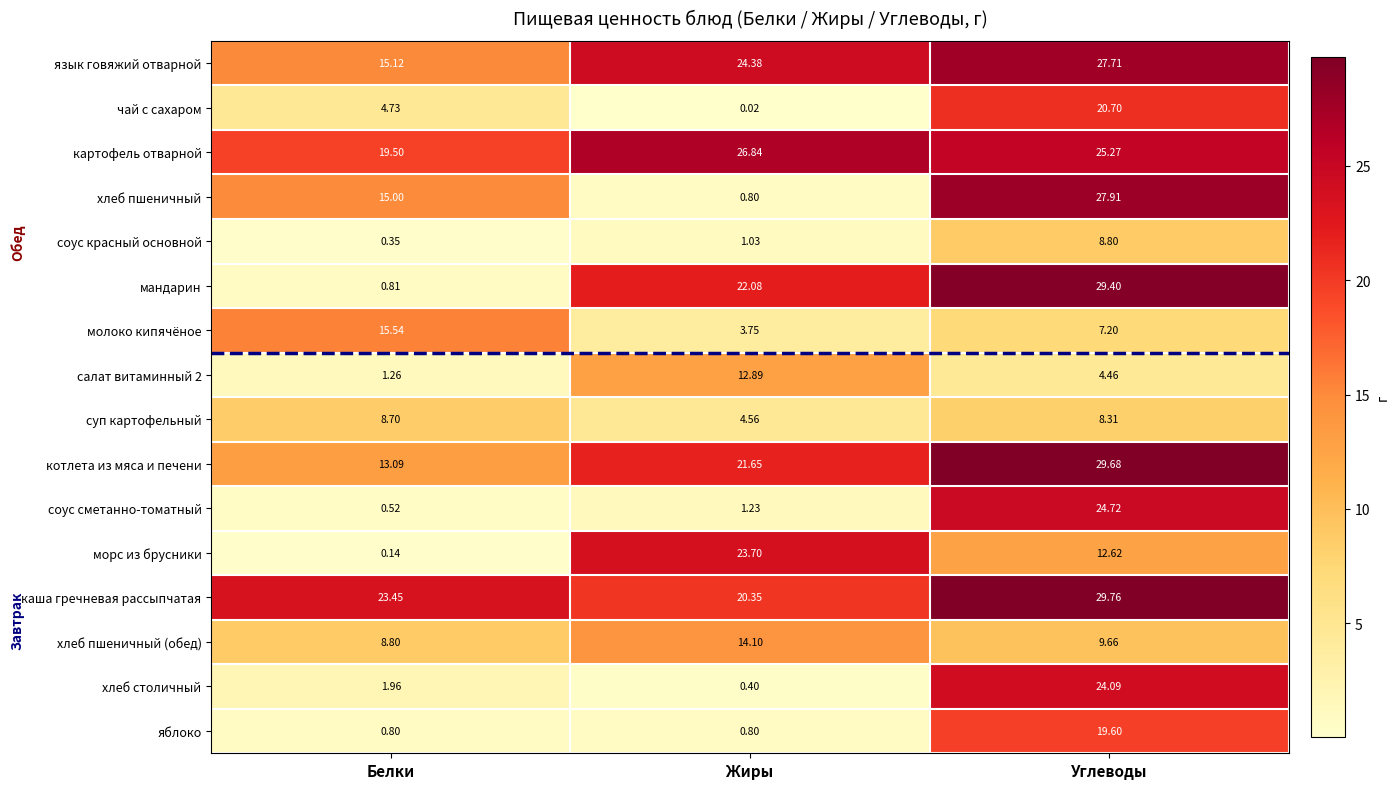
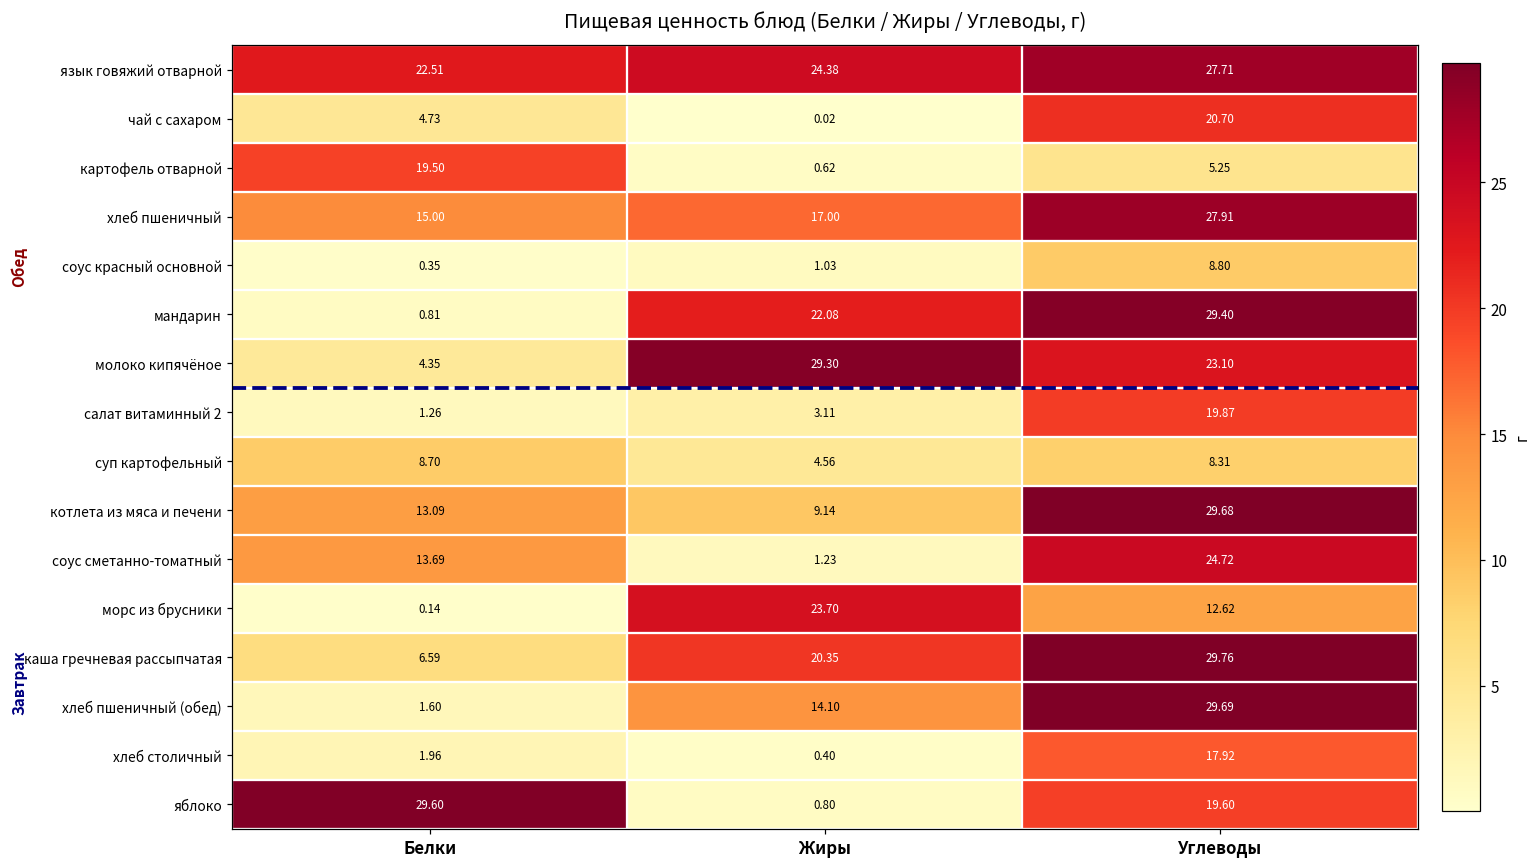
  {
    "язык говяжий отварной": {
-     "Белки": 15.12,
+     "Белки": 22.51,
      "Жиры": 24.38,
      "Углеводы": 27.71
    },
    "чай с сахаром": {
      "Белки": 4.73,
      "Жиры": 0.02,
      "Углеводы": 20.70
    },
    "картофель отварной": {
      "Белки": 19.50,
-     "Жиры": 26.84,
-     "Углеводы": 25.27
+     "Жиры": 0.62,
+     "Углеводы": 5.25
    },
    "хлеб пшеничный": {
      "Белки": 15.00,
-     "Жиры": 0.80,
+     "Жиры": 17.00,
      "Углеводы": 27.91
    },
    "соус красный основной": {
      "Белки": 0.35,
      "Жиры": 1.03,
      "Углеводы": 8.80
    },
    "мандарин": {
      "Белки": 0.81,
      "Жиры": 22.08,
      "Углеводы": 29.40
    },
    "молоко кипячёное": {
-     "Белки": 15.54,
-     "Жиры": 3.75,
-     "Углеводы": 7.20
+     "Белки": 4.35,
+     "Жиры": 29.30,
+     "Углеводы": 23.10
    },
    "салат витаминный 2": {
      "Белки": 1.26,
-     "Жиры": 12.89,
-     "Углеводы": 4.46
+     "Жиры": 3.11,
+     "Углеводы": 19.87
    },
    "суп картофельный": {
      "Белки": 8.70,
      "Жиры": 4.56,
      "Углеводы": 8.31
    },
    "котлета из мяса и печени": {
      "Белки": 13.09,
-     "Жиры": 21.65,
+     "Жиры": 9.14,
      "Углеводы": 29.68
    },
    "соус сметанно-томатный": {
-     "Белки": 0.52,
+     "Белки": 13.69,
      "Жиры": 1.23,
      "Углеводы": 24.72
    },
    "морс из брусники": {
      "Белки": 0.14,
      "Жиры": 23.70,
      "Углеводы": 12.62
    },
    "каша гречневая рассыпчатая": {
-     "Белки": 23.45,
+     "Белки": 6.59,
      "Жиры": 20.35,
      "Углеводы": 29.76
    },
    "хлеб пшеничный (обед)": {
-     "Белки": 8.80,
+     "Белки": 1.60,
      "Жиры": 14.10,
-     "Углеводы": 9.66
+     "Углеводы": 29.69
    },
    "хлеб столичный": {
      "Белки": 1.96,
      "Жиры": 0.40,
-     "Углеводы": 24.09
+     "Углеводы": 17.92
    },
    "яблоко": {
-     "Белки": 0.80,
+     "Белки": 29.60,
      "Жиры": 0.80,
      "Углеводы": 19.60
    }
  }
